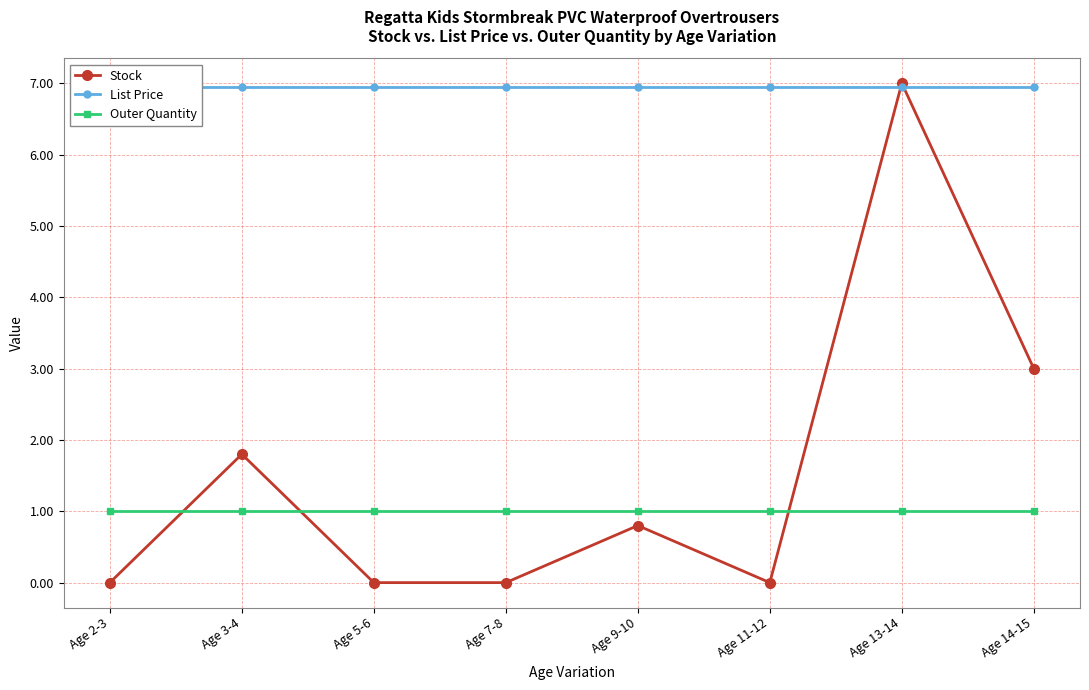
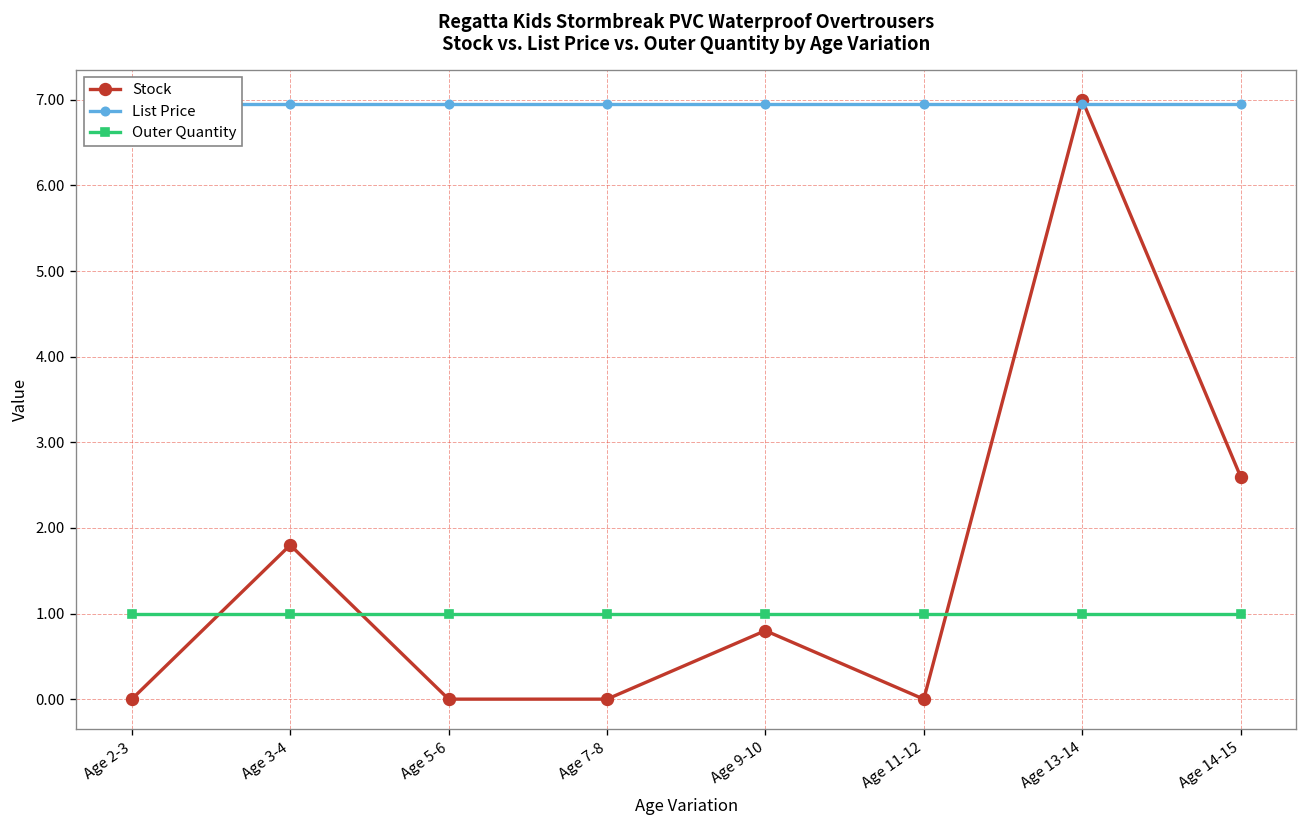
  {
    "Stock": {
      "Age 2-3": 0.0,
      "Age 3-4": 1.8,
      "Age 5-6": 0.0,
      "Age 7-8": 0.0,
      "Age 9-10": 0.8,
      "Age 11-12": 0.0,
      "Age 13-14": 7.0,
-     "Age 14-15": 3.0
+     "Age 14-15": 2.6
    },
    "List Price": {
      "Age 3-4": 7.0,
      "Age 5-6": 7.0,
      "Age 7-8": 7.0,
      "Age 9-10": 7.0,
      "Age 11-12": 7.0,
      "Age 13-14": 7.0,
      "Age 14-15": 7.0
    },
    "Outer Quantity": {
      "Age 2-3": 1.0,
      "Age 3-4": 1.0,
      "Age 5-6": 1.0,
      "Age 7-8": 1.0,
      "Age 9-10": 1.0,
      "Age 11-12": 1.0,
      "Age 13-14": 1.0,
      "Age 14-15": 1.0
    }
  }
